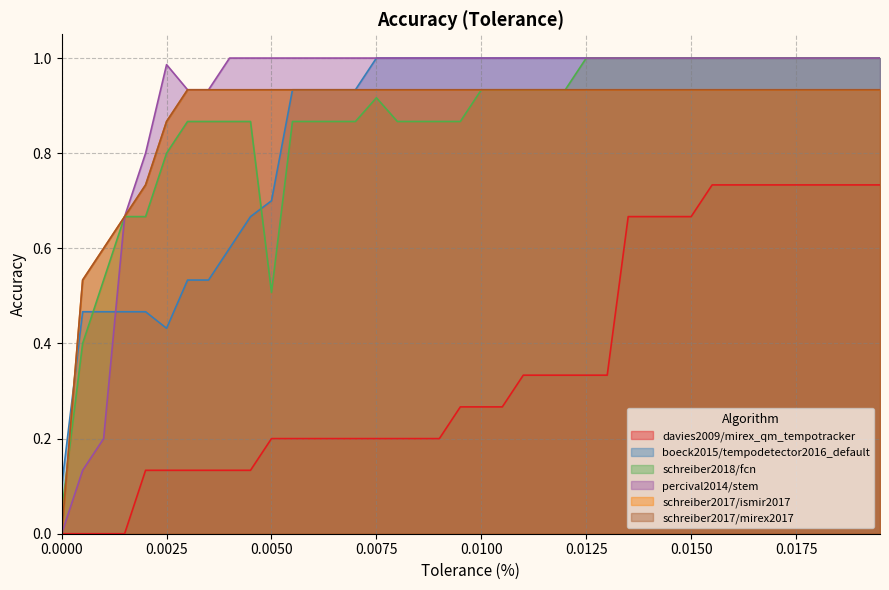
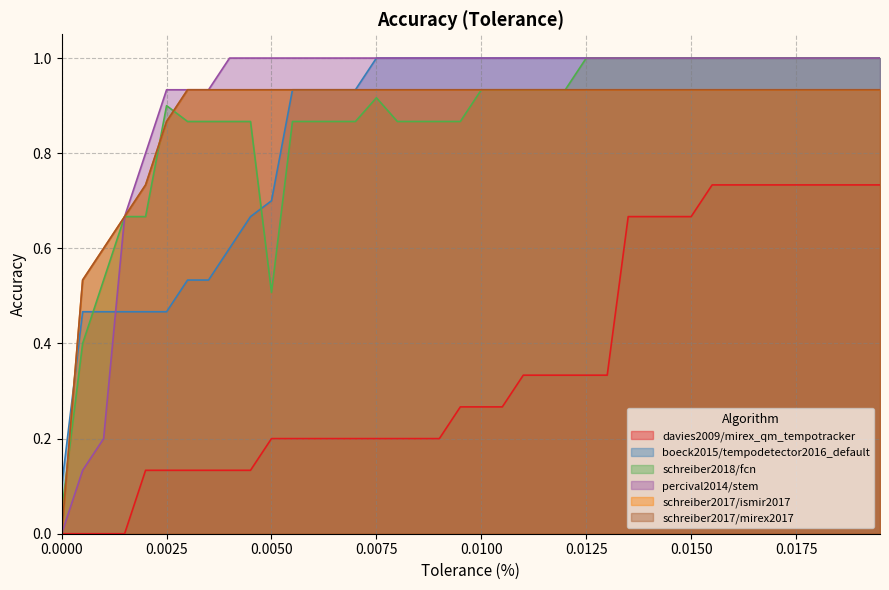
  {
    "boeck2015/tempodetector2016_default": {
      "0.0000": 0.10,
-     "0.0025": 0.43,
+     "0.0025": 0.47,
      "0.0050": 0.70
    },
    "schreiber2018/fcn": {
      "0.0000": 0.05,
-     "0.0025": 0.8,
+     "0.0025": 0.9,
      "0.0050": 0.51,
      "0.0075": 0.92
    },
    "percival2014/stem": {
-     "0.0025": 0.99,
+     "0.0025": 0.93,
      "0.0050": 1.00
    }
  }
